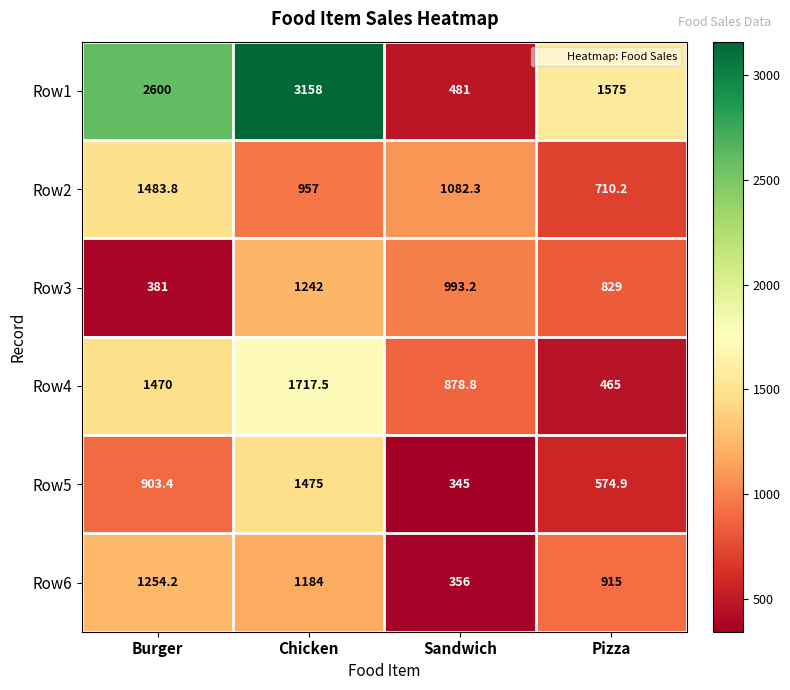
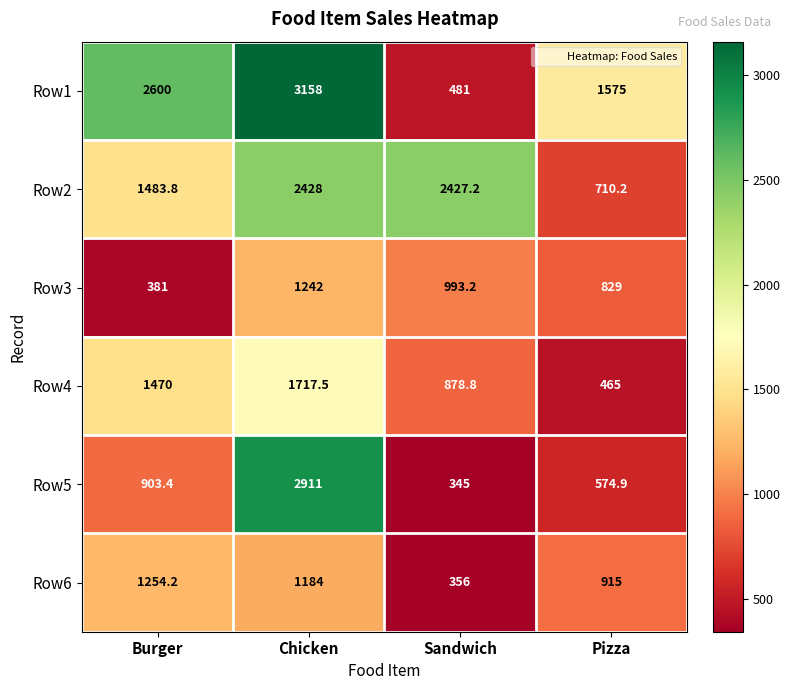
  {
    "Row1": {
      "Burger": 2600,
      "Chicken": 3158,
      "Sandwich": 481,
      "Pizza": 1575
    },
    "Row2": {
      "Burger": 1483.8,
-     "Chicken": 957,
-     "Sandwich": 1082.3,
+     "Chicken": 2428,
+     "Sandwich": 2427.2,
      "Pizza": 710.2
    },
    "Row3": {
      "Burger": 381,
      "Chicken": 1242,
      "Sandwich": 993.2,
      "Pizza": 829
    },
    "Row4": {
      "Burger": 1470,
      "Chicken": 1717.5,
      "Sandwich": 878.8,
      "Pizza": 465
    },
    "Row5": {
      "Burger": 903.4,
-     "Chicken": 1475,
+     "Chicken": 2911,
      "Sandwich": 345,
      "Pizza": 574.9
    },
    "Row6": {
      "Burger": 1254.2,
      "Chicken": 1184,
      "Sandwich": 356,
      "Pizza": 915
    }
  }
